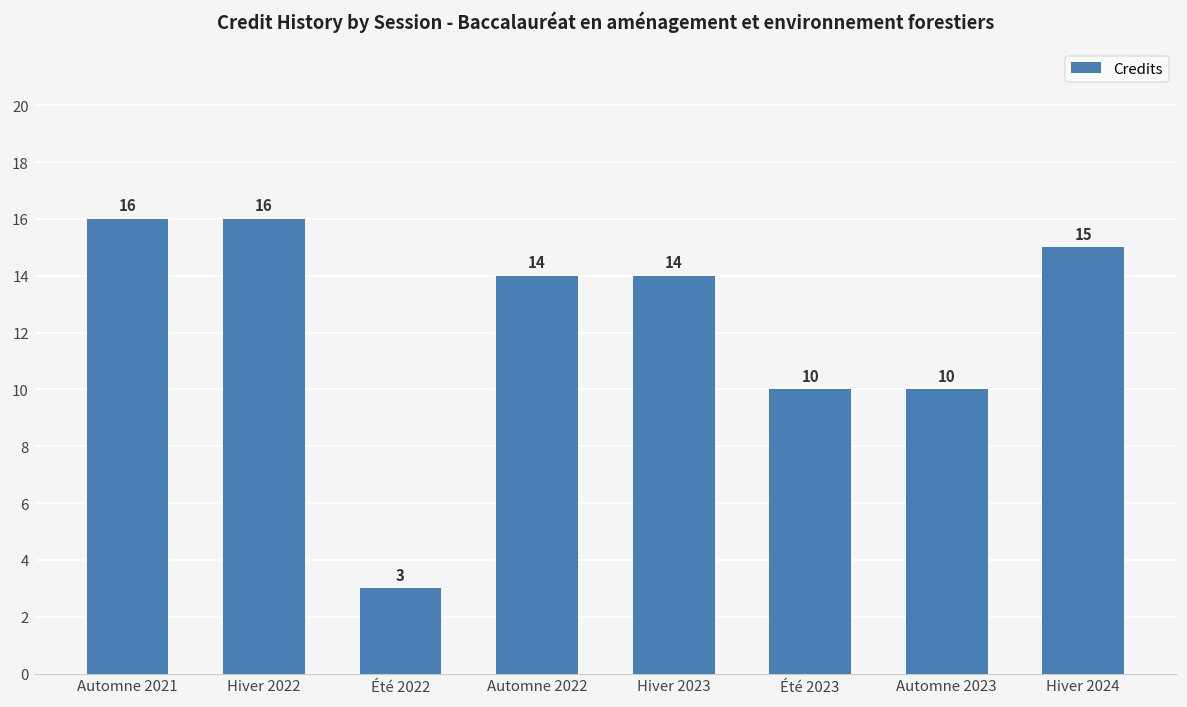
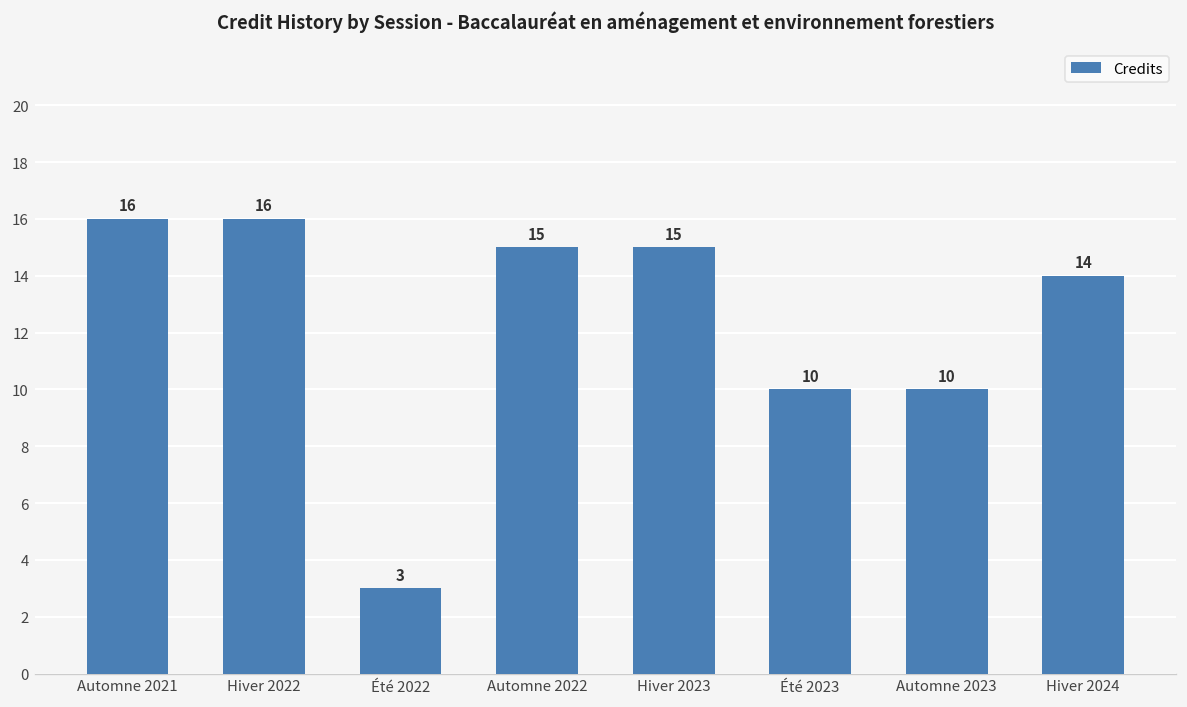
  {
    "Automne 2021": 16,
    "Hiver 2022": 16,
    "Été 2022": 3,
-   "Automne 2022": 14,
-   "Hiver 2023": 14,
+   "Automne 2022": 15,
+   "Hiver 2023": 15,
    "Été 2023": 10,
    "Automne 2023": 10,
-   "Hiver 2024": 15
+   "Hiver 2024": 14
  }
